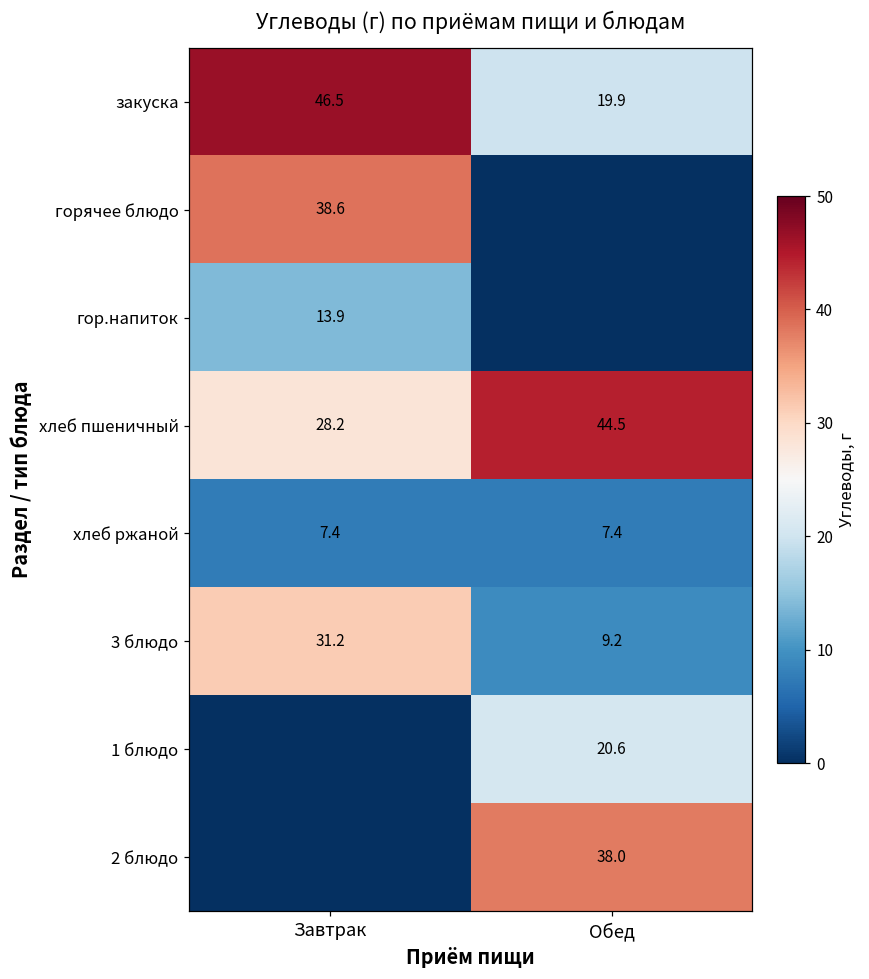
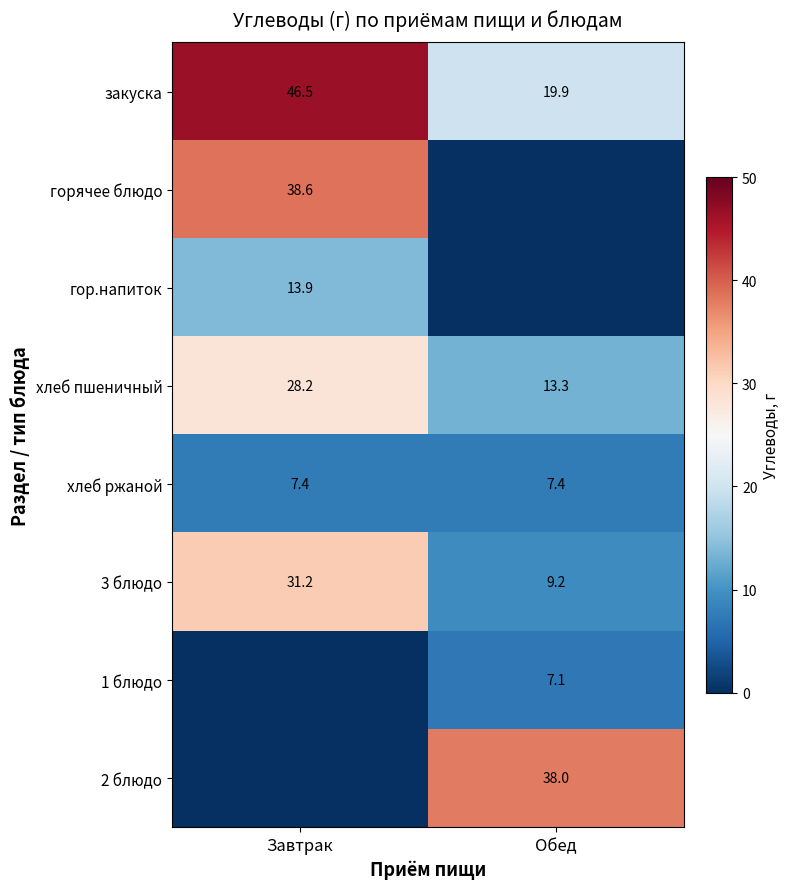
  {
    "закуска": {
      "Завтрак": 46.5,
      "Обед": 19.9
    },
    "горячее блюдо": {
      "Завтрак": 38.6
    },
    "гор.напиток": {
      "Завтрак": 13.9
    },
    "хлеб пшеничный": {
      "Завтрак": 28.2,
-     "Обед": 44.5
+     "Обед": 13.3
    },
    "хлеб ржаной": {
      "Завтрак": 7.4,
      "Обед": 7.4
    },
    "3 блюдо": {
      "Завтрак": 31.2,
      "Обед": 9.2
    },
    "1 блюдо": {
-     "Обед": 20.6
+     "Обед": 7.1
    },
    "2 блюдо": {
      "Обед": 38.0
    }
  }
